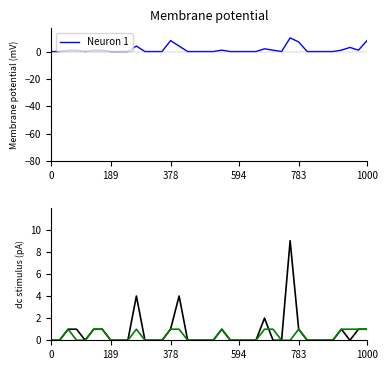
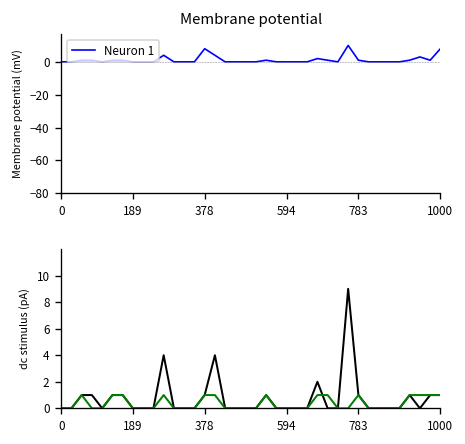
  {
    "Membrane potential": {
      "0": 0,
      "189": 0,
      "378": 8,
      "594": 0,
-     "783": 7,
+     "783": 1,
      "1000": 8
    }
  }
